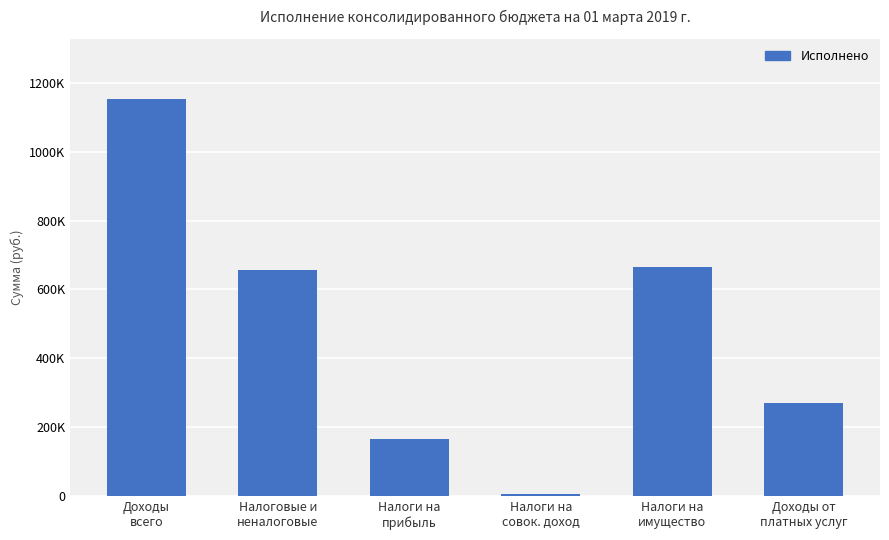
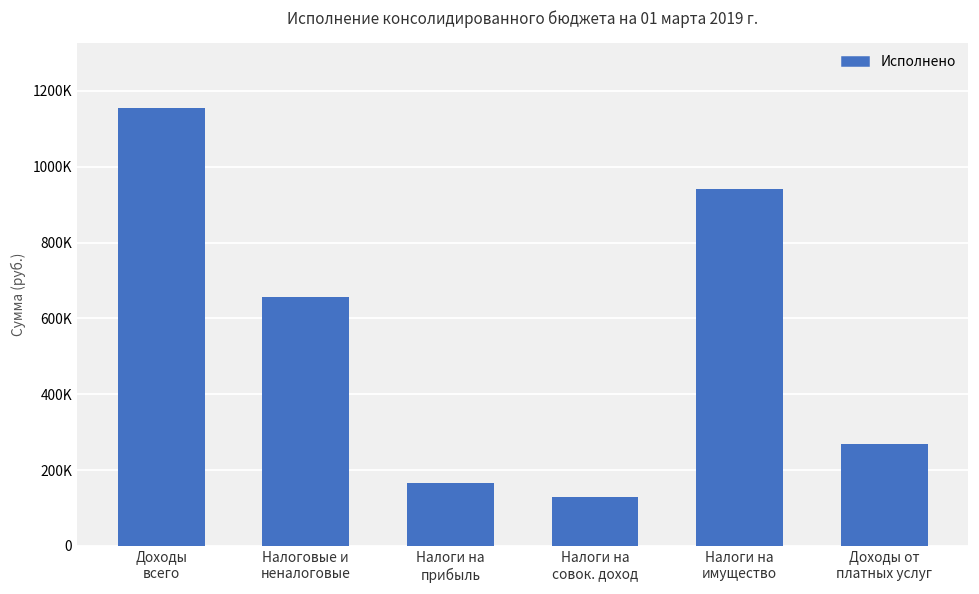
  {
    "Доходы всего": 1150000,
    "Налоговые и неналоговые": 660000,
    "Налоги на прибыль": 170000,
-   "Налоги на совок. доход": 10000,
-   "Налоги на имущество": 660000,
+   "Налоги на совок. доход": 130000,
+   "Налоги на имущество": 940000,
    "Доходы от платных услуг": 270000
  }
